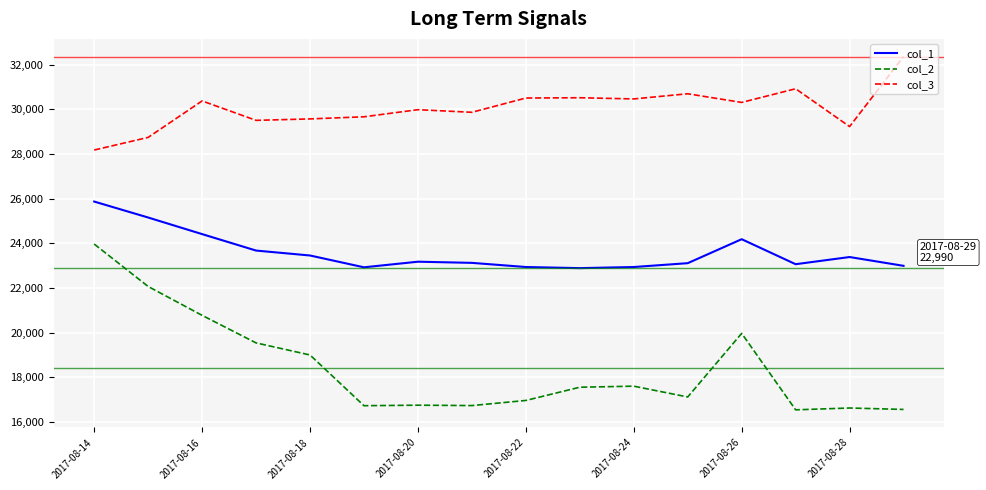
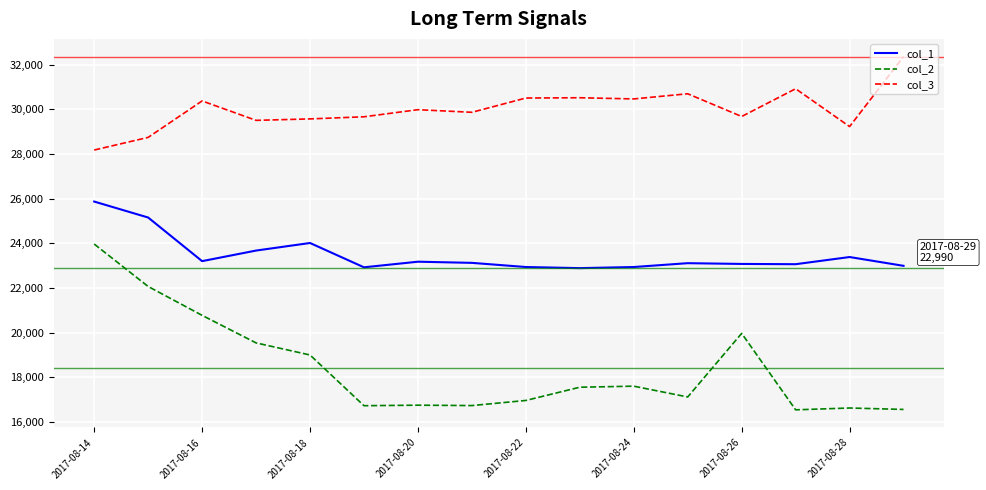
  {
    "col_1": {
      "2017-08-14": "25,900",
-     "2017-08-16": "24,400",
-     "2017-08-18": "23,500",
+     "2017-08-16": "23,200",
+     "2017-08-18": "24,000",
      "2017-08-20": "23,200",
      "2017-08-22": "22,900",
      "2017-08-24": "22,900",
-     "2017-08-26": "24,200",
+     "2017-08-26": "23,100",
      "2017-08-28": "23,400"
    },
    "col_2": {
      "2017-08-14": "24,000",
      "2017-08-16": "20,800",
      "2017-08-18": "19,000",
      "2017-08-20": "16,700",
      "2017-08-22": "17,000",
      "2017-08-24": "17,600",
      "2017-08-26": "20,000",
      "2017-08-28": "16,600"
    },
    "col_3": {
      "2017-08-14": "28,200",
      "2017-08-16": "30,400",
      "2017-08-18": "29,600",
      "2017-08-20": "30,000",
      "2017-08-22": "30,500",
      "2017-08-24": "30,500",
-     "2017-08-26": "30,300",
+     "2017-08-26": "29,700",
      "2017-08-28": "29,200"
    }
  }
